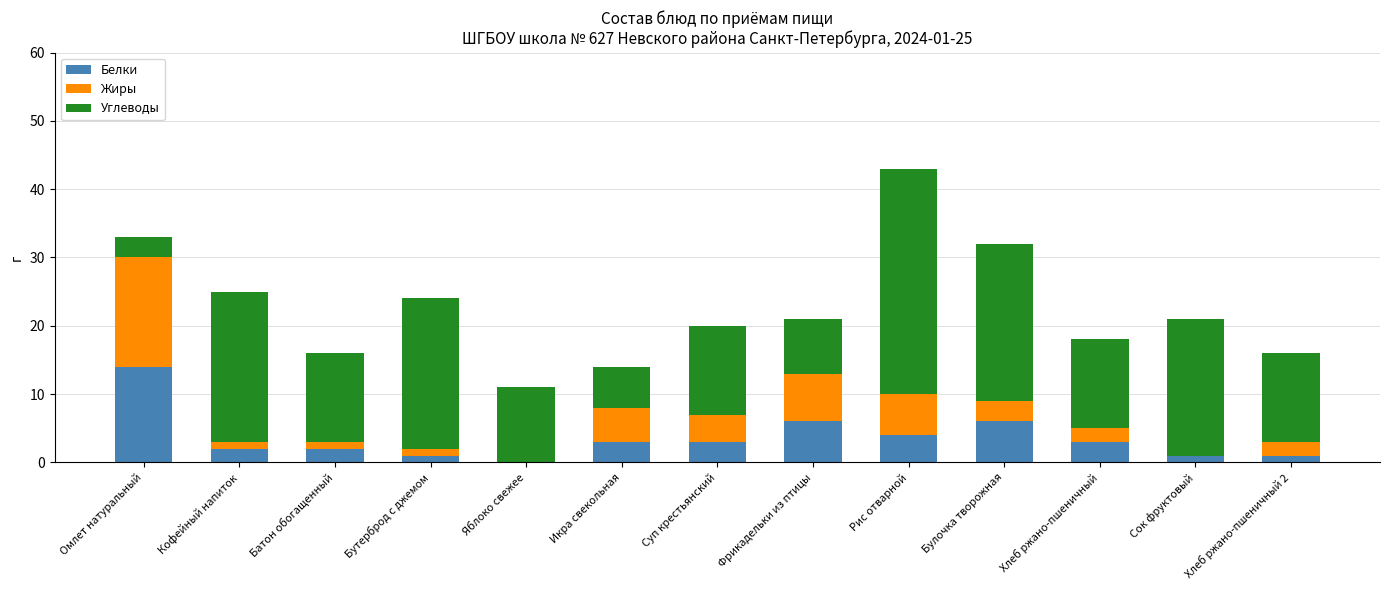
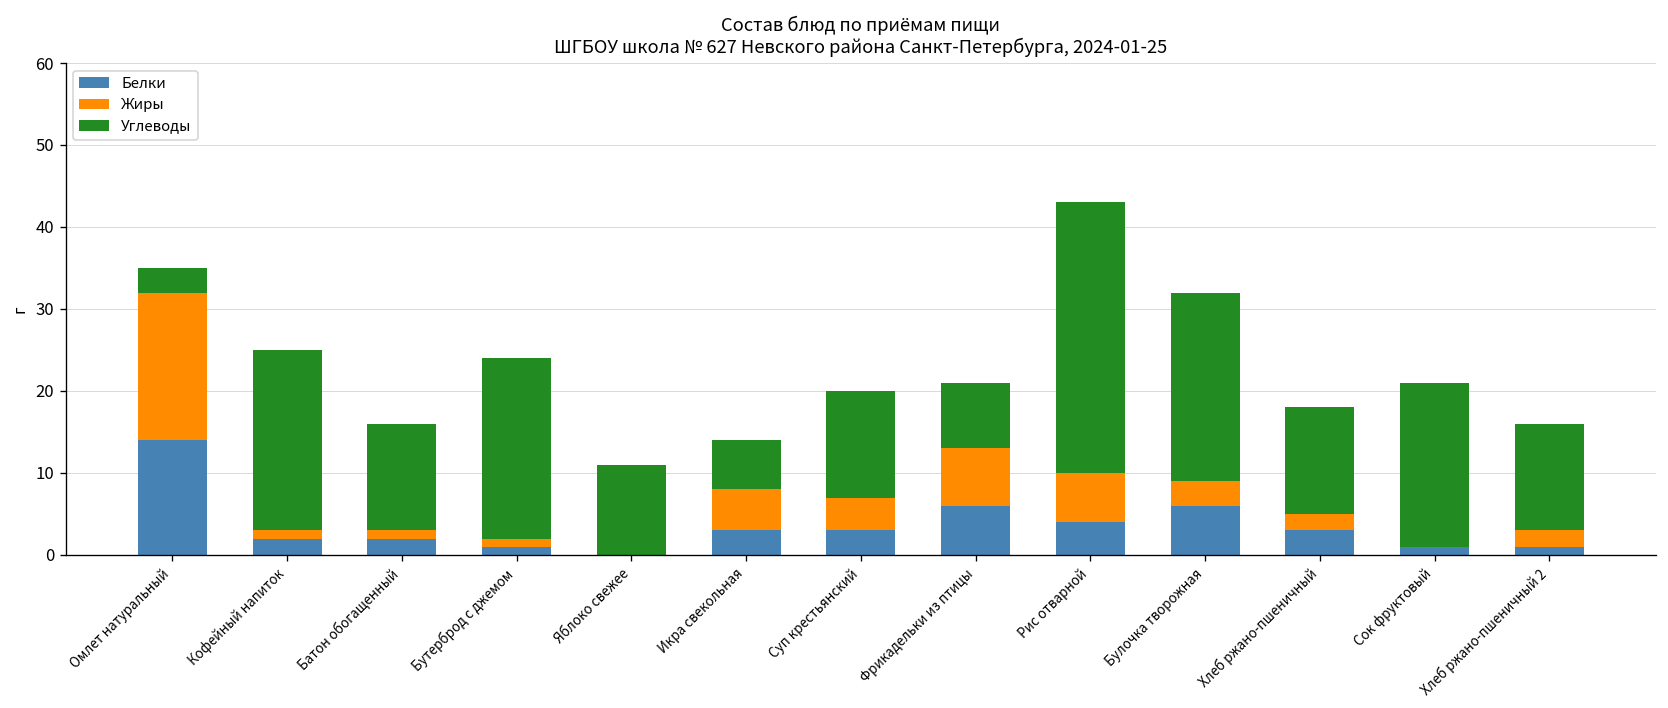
  {
    "Белки": {
      "Омлет натуральный": 14,
      "Кофейный напиток": 2,
      "Батон обогащенный": 2,
      "Бутерброд с джемом": 1,
      "Яблоко свежее": 0,
      "Икра свекольная": 3,
      "Суп крестьянский": 3,
      "Фрикадельки из птицы": 6,
      "Рис отварной": 4,
      "Булочка творожная": 6,
      "Хлеб ржано-пшеничный": 3,
      "Сок фруктовый": 1,
      "Хлеб ржано-пшеничный 2": 1
    },
    "Жиры": {
-     "Омлет натуральный": 16,
+     "Омлет натуральный": 18,
      "Кофейный напиток": 1,
      "Батон обогащенный": 1,
      "Бутерброд с джемом": 1,
      "Яблоко свежее": 0,
      "Икра свекольная": 5,
      "Суп крестьянский": 4,
      "Фрикадельки из птицы": 7,
      "Рис отварной": 6,
      "Булочка творожная": 3,
      "Хлеб ржано-пшеничный": 2,
      "Сок фруктовый": 0,
      "Хлеб ржано-пшеничный 2": 2
    },
    "Углеводы": {
      "Омлет натуральный": 3,
      "Кофейный напиток": 22,
      "Батон обогащенный": 13,
      "Бутерброд с джемом": 22,
      "Яблоко свежее": 11,
      "Икра свекольная": 6,
      "Суп крестьянский": 13,
      "Фрикадельки из птицы": 8,
      "Рис отварной": 33,
      "Булочка творожная": 23,
      "Хлеб ржано-пшеничный": 13,
      "Сок фруктовый": 20,
      "Хлеб ржано-пшеничный 2": 13
    }
  }
